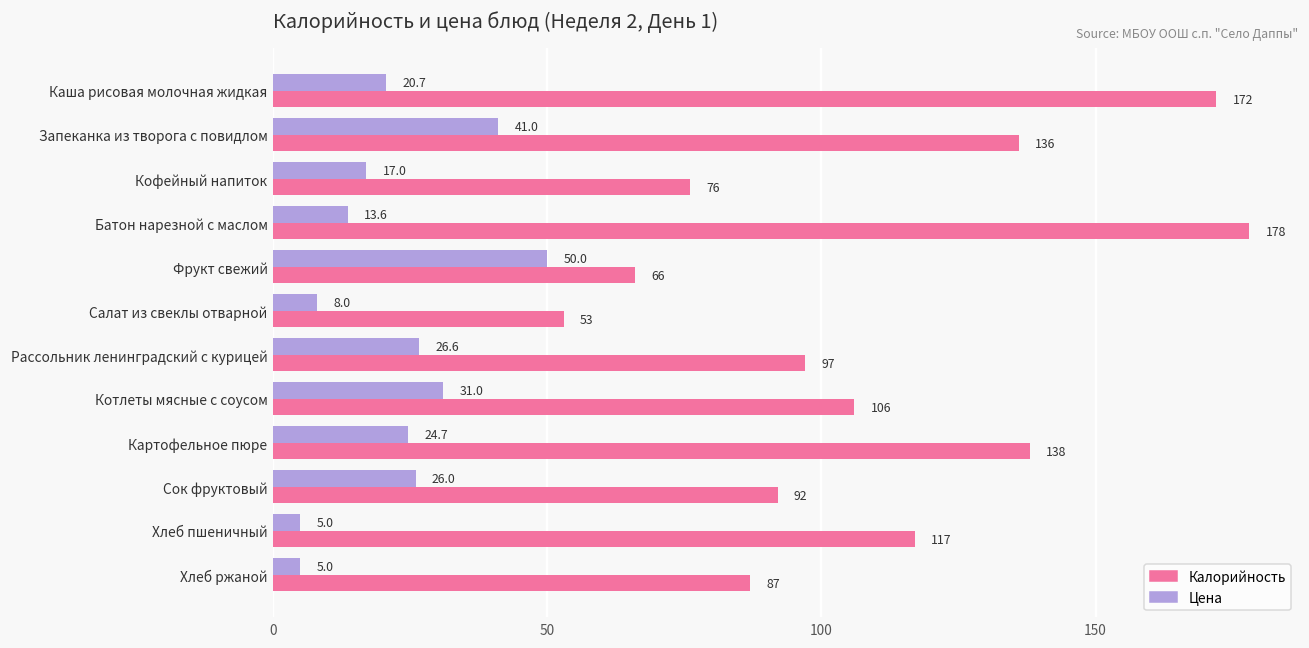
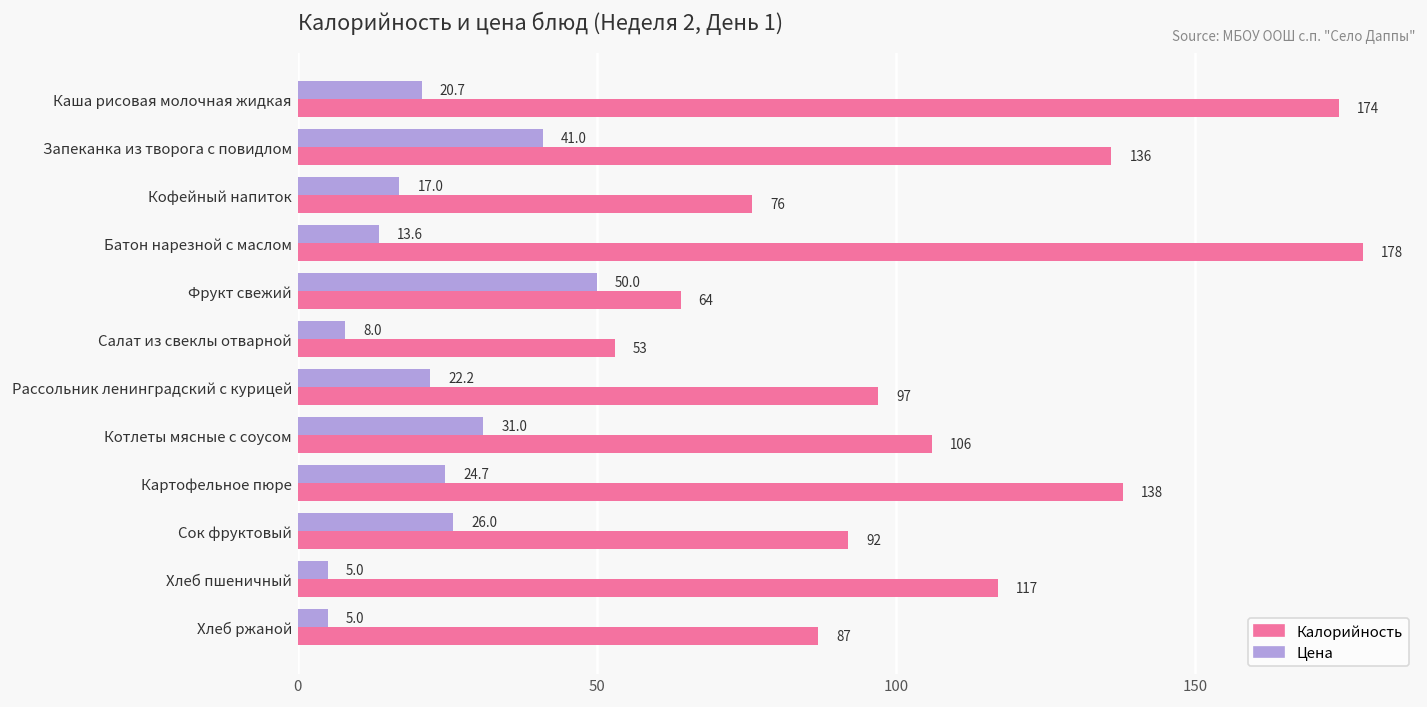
  {
    "Калорийность": {
-     "Каша рисовая молочная жидкая": 172,
+     "Каша рисовая молочная жидкая": 174,
      "Запеканка из творога с повидлом": 136,
      "Кофейный напиток": 76,
      "Батон нарезной с маслом": 178,
-     "Фрукт свежий": 66,
+     "Фрукт свежий": 64,
      "Салат из свеклы отварной": 53,
      "Рассольник ленинградский с курицей": 97,
      "Котлеты мясные с соусом": 106,
      "Картофельное пюре": 138,
      "Сок фруктовый": 92,
      "Хлеб пшеничный": 117,
      "Хлеб ржаной": 87
    },
    "Цена": {
      "Каша рисовая молочная жидкая": 20.7,
      "Запеканка из творога с повидлом": 41.0,
      "Кофейный напиток": 17.0,
      "Батон нарезной с маслом": 13.6,
      "Фрукт свежий": 50.0,
      "Салат из свеклы отварной": 8.0,
-     "Рассольник ленинградский с курицей": 26.6,
+     "Рассольник ленинградский с курицей": 22.2,
      "Котлеты мясные с соусом": 31.0,
      "Картофельное пюре": 24.7,
      "Сок фруктовый": 26.0,
      "Хлеб пшеничный": 5.0,
      "Хлеб ржаной": 5.0
    }
  }
